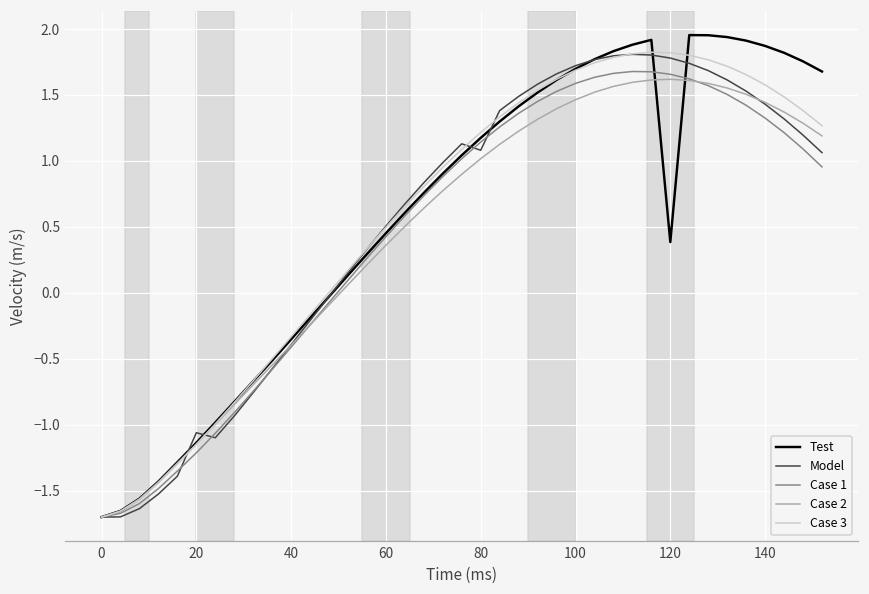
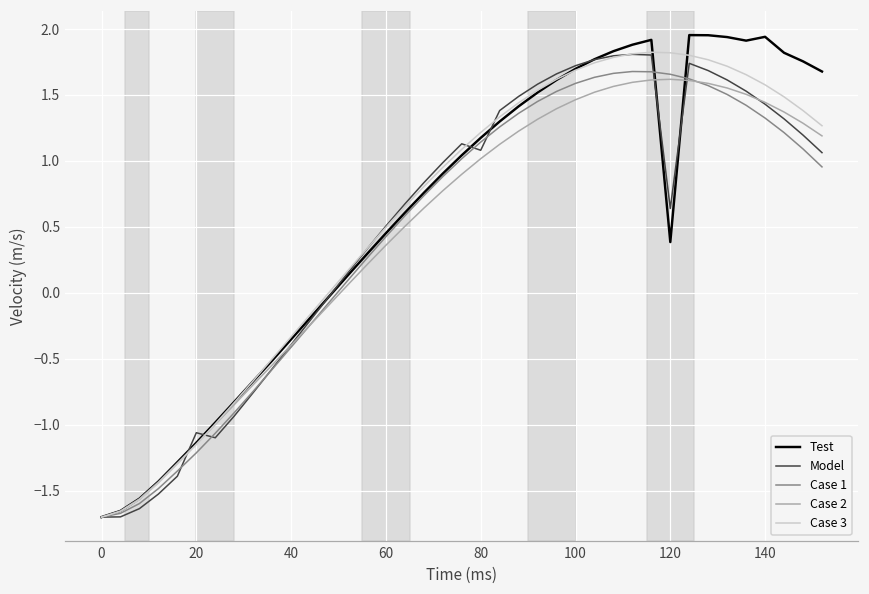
  {
    "Test": {
      "60": 0.45,
      "80": 1.18,
      "120": 0.39,
-     "140": 1.87
+     "140": 1.94
    },
    "Model": {
      "20": -1.06,
      "80": 1.08,
      "100": 1.72,
-     "120": 1.78
+     "120": 0.64
    }
  }
